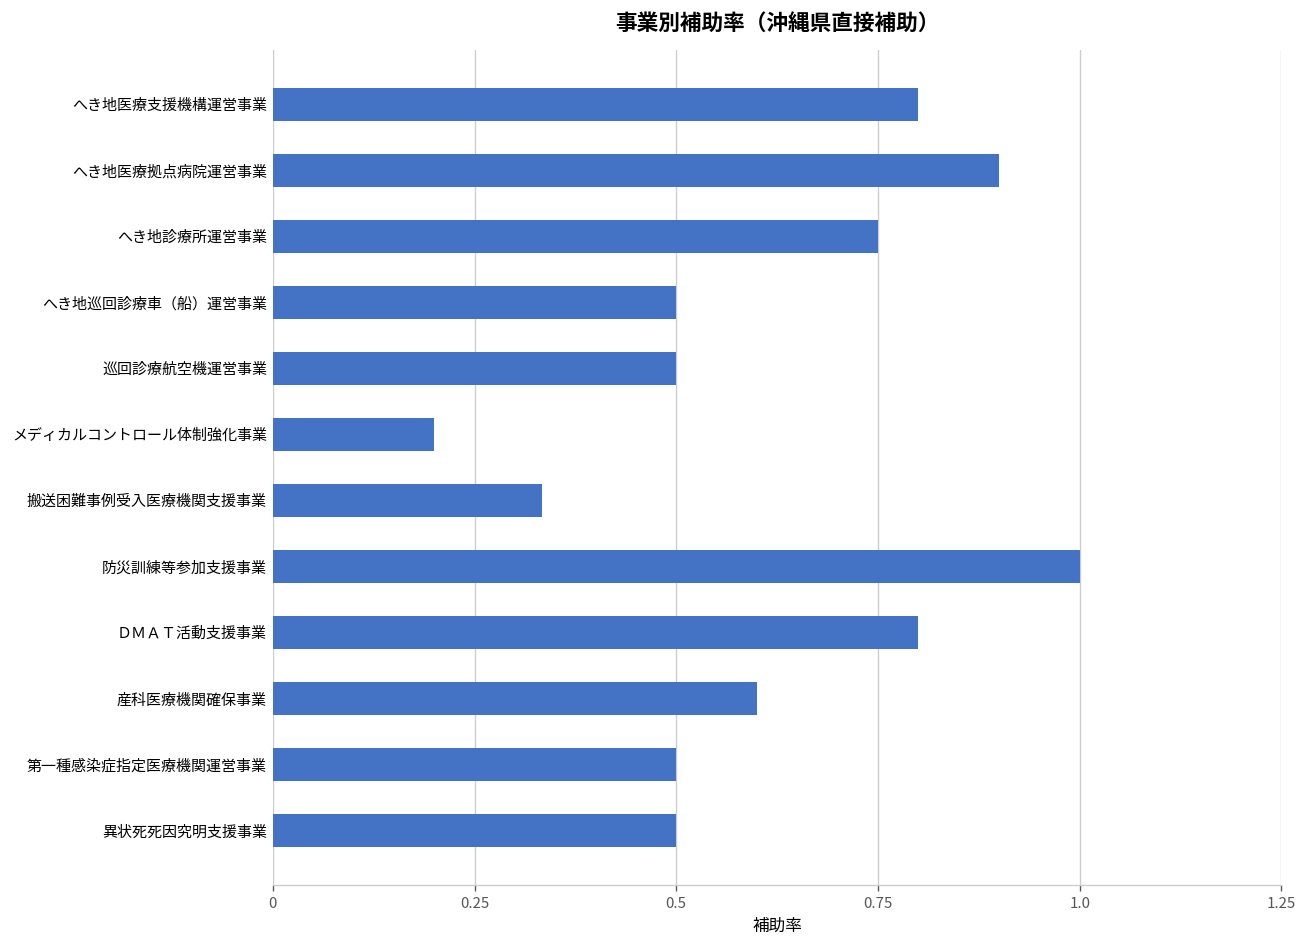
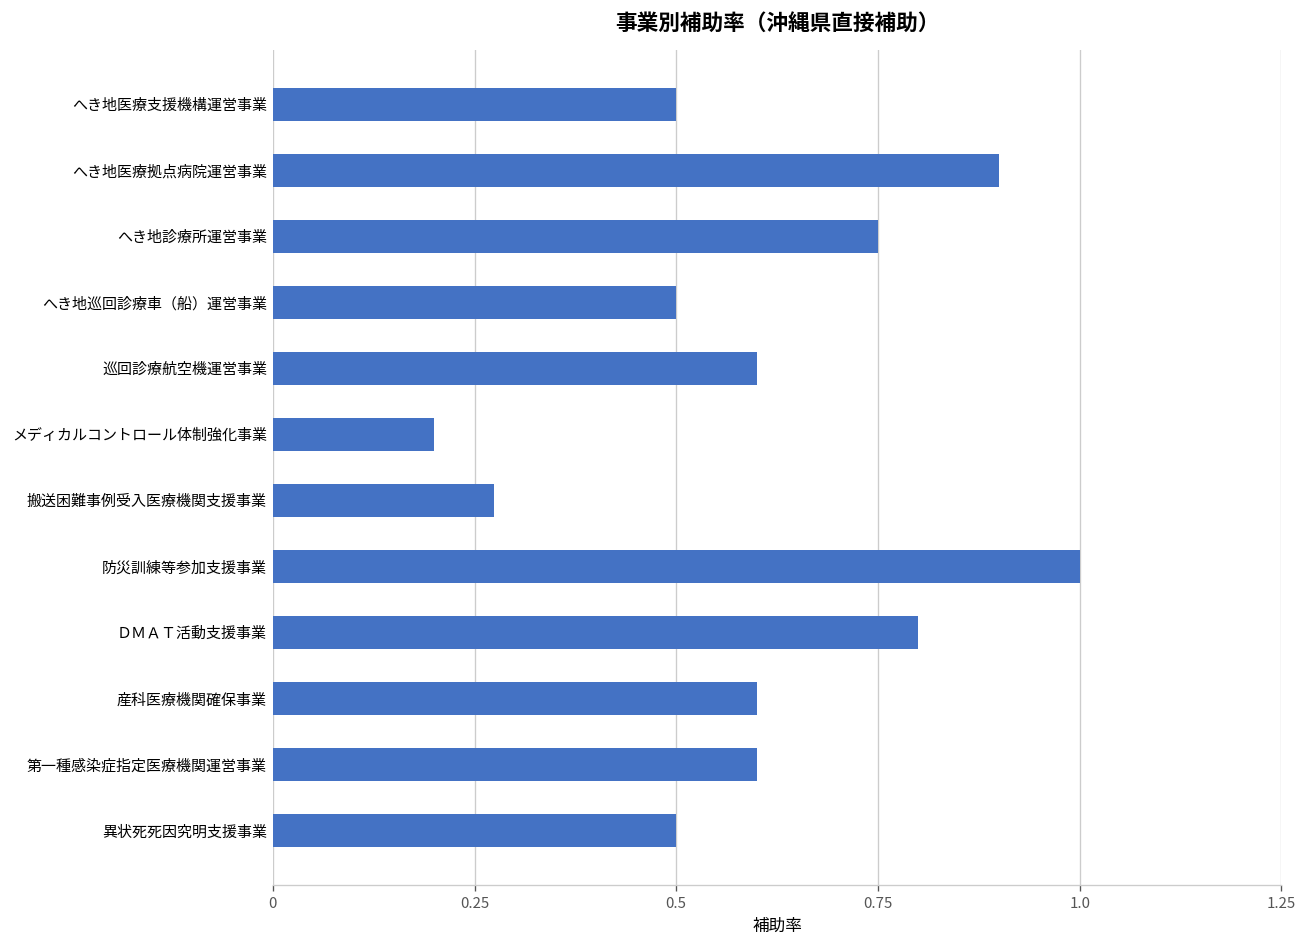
  {
-   "へき地医療支援機構運営事業": 0.8,
+   "へき地医療支援機構運営事業": 0.5,
    "へき地医療拠点病院運営事業": 0.90,
    "へき地診療所運営事業": 0.75,
    "へき地巡回診療車（船）運営事業": 0.50,
-   "巡回診療航空機運営事業": 0.5,
+   "巡回診療航空機運営事業": 0.6,
    "メディカルコントロール体制強化事業": 0.20,
-   "搬送困難事例受入医療機関支援事業": 0.33,
+   "搬送困難事例受入医療機関支援事業": 0.27,
    "防災訓練等参加支援事業": 1.00,
    "ＤＭＡＴ活動支援事業": 0.80,
    "産科医療機関確保事業": 0.60,
-   "第一種感染症指定医療機関運営事業": 0.5,
+   "第一種感染症指定医療機関運営事業": 0.6,
    "異状死死因究明支援事業": 0.50
  }
